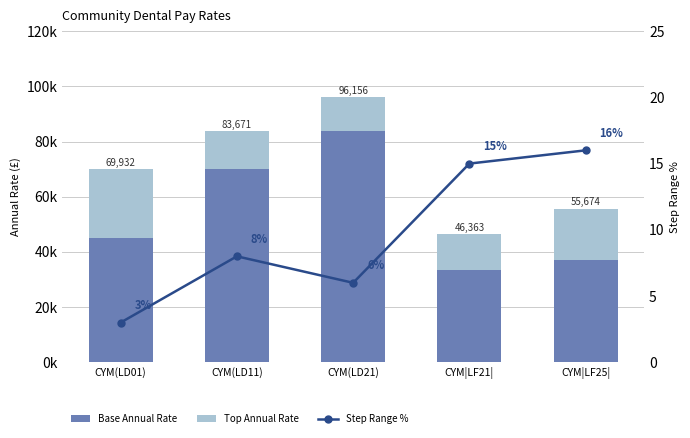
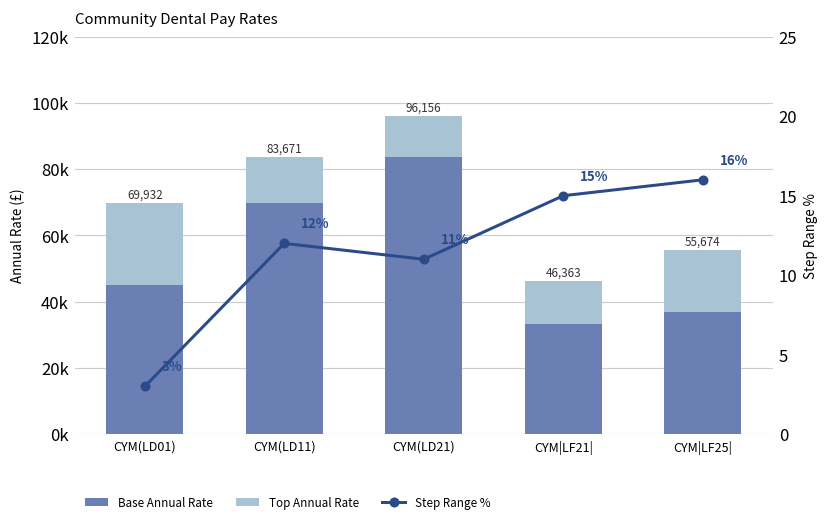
  {
    "Step Range %": {
      "CYM(LD01)": "3%",
-     "CYM(LD11)": "8%",
-     "CYM(LD21)": "6%",
+     "CYM(LD11)": "12%",
+     "CYM(LD21)": "11%",
      "CYM|LF21|": "15%",
      "CYM|LF25|": "16%"
    }
  }
